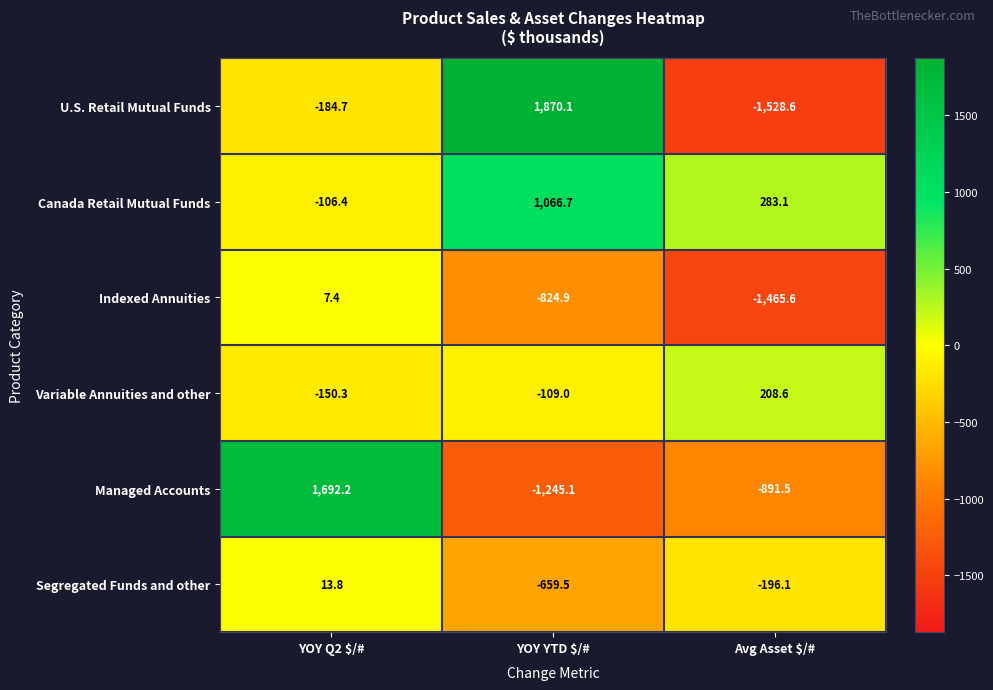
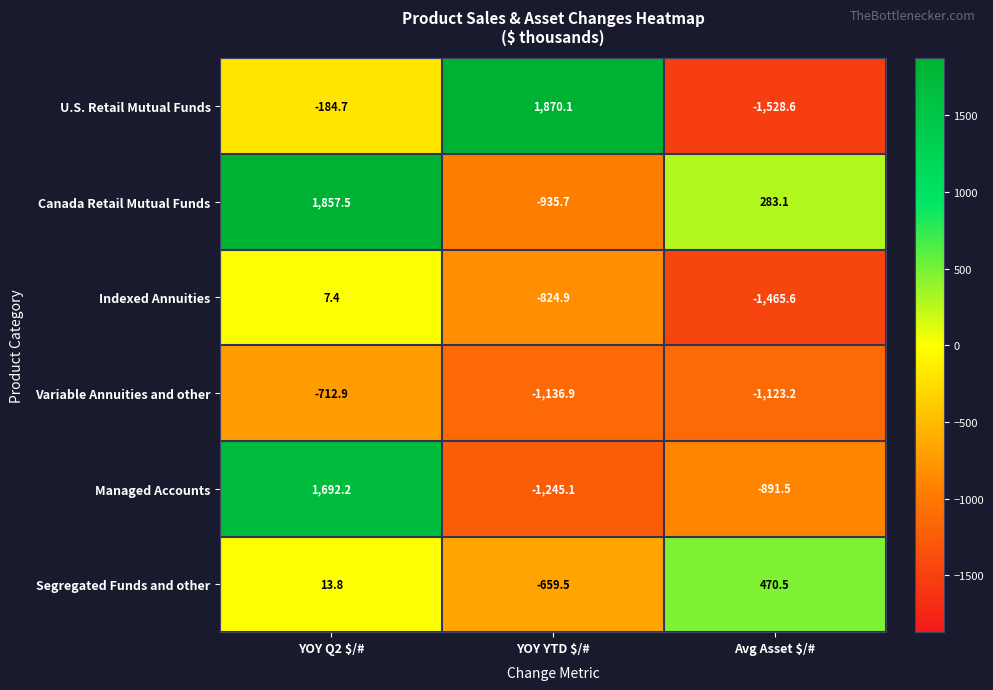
  {
    "U.S. Retail Mutual Funds": {
      "YOY Q2 $/#": "-184.7",
      "YOY YTD $/#": "1,870.1",
      "Avg Asset $/#": "-1,528.6"
    },
    "Canada Retail Mutual Funds": {
-     "YOY Q2 $/#": "-106.4",
-     "YOY YTD $/#": "1,066.7",
+     "YOY Q2 $/#": "1,857.5",
+     "YOY YTD $/#": "-935.7",
      "Avg Asset $/#": "283.1"
    },
    "Indexed Annuities": {
      "YOY Q2 $/#": "7.4",
      "YOY YTD $/#": "-824.9",
      "Avg Asset $/#": "-1,465.6"
    },
    "Variable Annuities and other": {
-     "YOY Q2 $/#": "-150.3",
-     "YOY YTD $/#": "-109.0",
-     "Avg Asset $/#": "208.6"
+     "YOY Q2 $/#": "-712.9",
+     "YOY YTD $/#": "-1,136.9",
+     "Avg Asset $/#": "-1,123.2"
    },
    "Managed Accounts": {
      "YOY Q2 $/#": "1,692.2",
      "YOY YTD $/#": "-1,245.1",
      "Avg Asset $/#": "-891.5"
    },
    "Segregated Funds and other": {
      "YOY Q2 $/#": "13.8",
      "YOY YTD $/#": "-659.5",
-     "Avg Asset $/#": "-196.1"
+     "Avg Asset $/#": "470.5"
    }
  }
